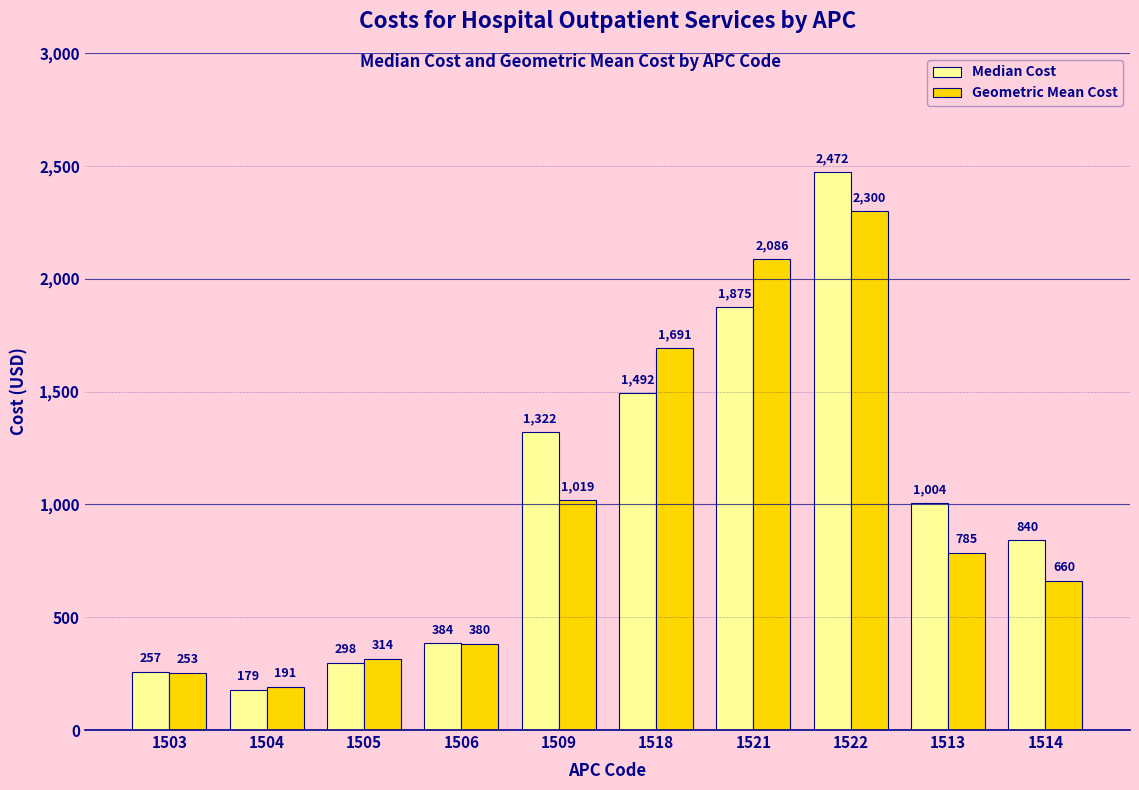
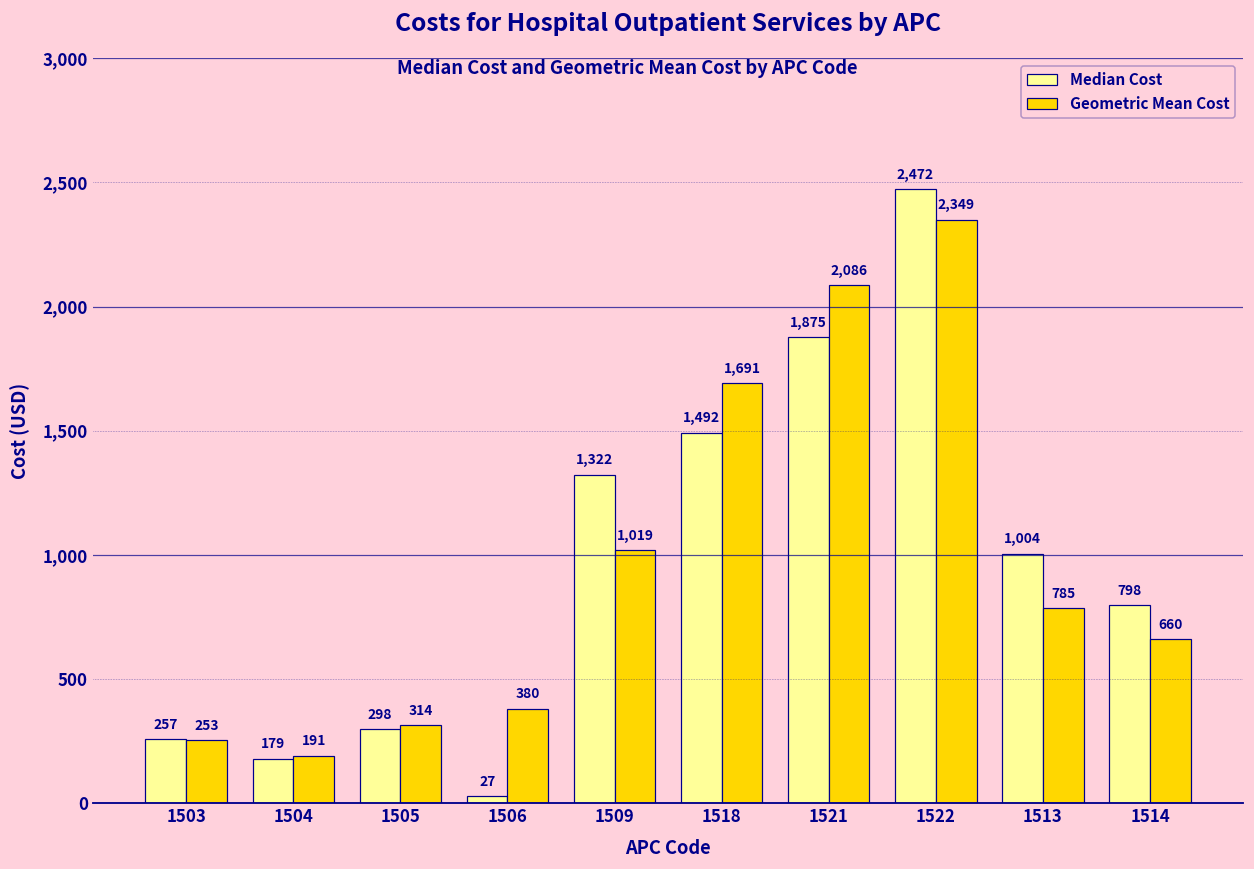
  {
    "Median Cost": {
      "1503": "257",
      "1504": "179",
      "1505": "298",
-     "1506": "384",
+     "1506": "27",
      "1509": "1,322",
      "1518": "1,492",
      "1521": "1,875",
      "1522": "2,472",
      "1513": "1,004",
-     "1514": "840"
+     "1514": "798"
    },
    "Geometric Mean Cost": {
      "1503": "253",
      "1504": "191",
      "1505": "314",
      "1506": "380",
      "1509": "1,019",
      "1518": "1,691",
      "1521": "2,086",
-     "1522": "2,300",
+     "1522": "2,349",
      "1513": "785",
      "1514": "660"
    }
  }
